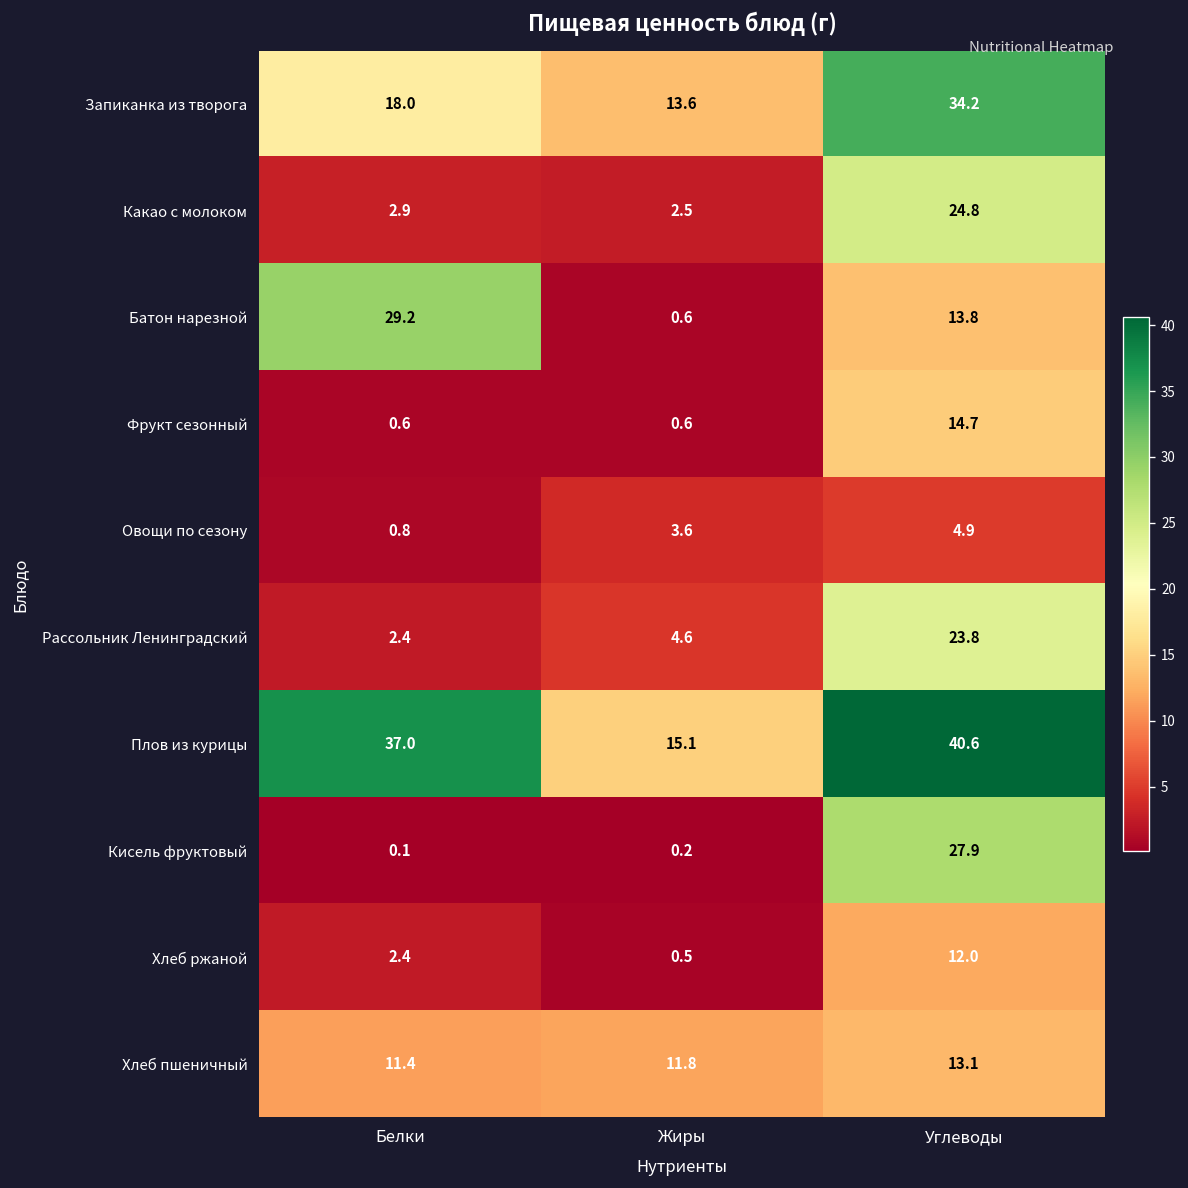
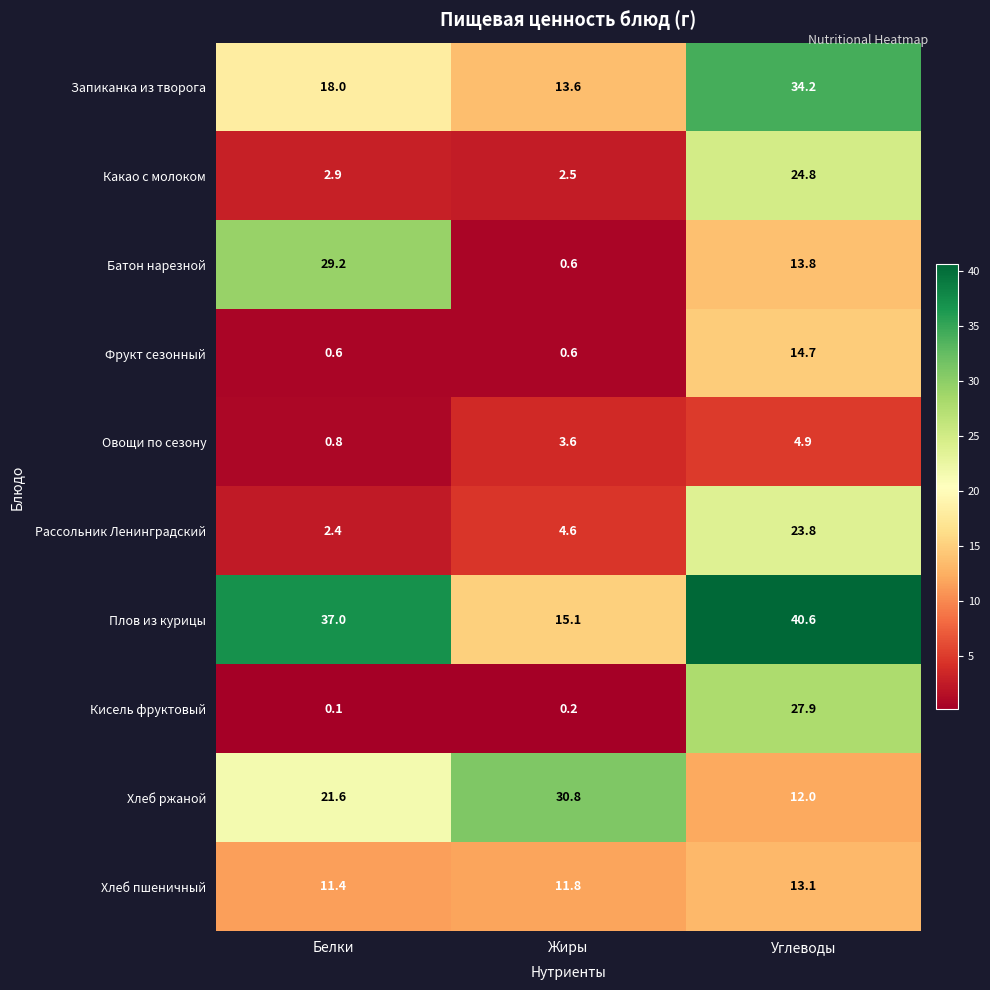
  {
    "Запиканка из творога": {
      "Белки": 18.0,
      "Жиры": 13.6,
      "Углеводы": 34.2
    },
    "Какао с молоком": {
      "Белки": 2.9,
      "Жиры": 2.5,
      "Углеводы": 24.8
    },
    "Батон нарезной": {
      "Белки": 29.2,
      "Жиры": 0.6,
      "Углеводы": 13.8
    },
    "Фрукт сезонный": {
      "Белки": 0.6,
      "Жиры": 0.6,
      "Углеводы": 14.7
    },
    "Овощи по сезону": {
      "Белки": 0.8,
      "Жиры": 3.6,
      "Углеводы": 4.9
    },
    "Рассольник Ленинградский": {
      "Белки": 2.4,
      "Жиры": 4.6,
      "Углеводы": 23.8
    },
    "Плов из курицы": {
      "Белки": 37.0,
      "Жиры": 15.1,
      "Углеводы": 40.6
    },
    "Кисель фруктовый": {
      "Белки": 0.1,
      "Жиры": 0.2,
      "Углеводы": 27.9
    },
    "Хлеб ржаной": {
-     "Белки": 2.4,
-     "Жиры": 0.5,
+     "Белки": 21.6,
+     "Жиры": 30.8,
      "Углеводы": 12.0
    },
    "Хлеб пшеничный": {
      "Белки": 11.4,
      "Жиры": 11.8,
      "Углеводы": 13.1
    }
  }
